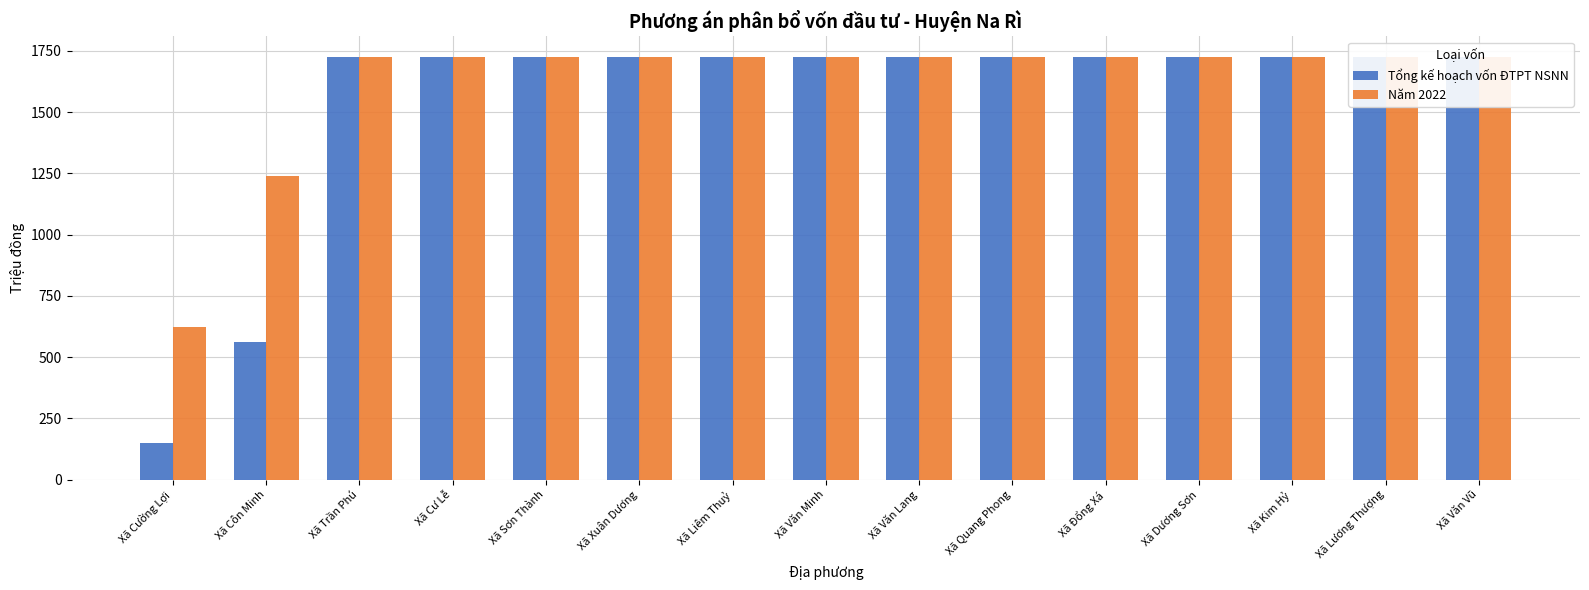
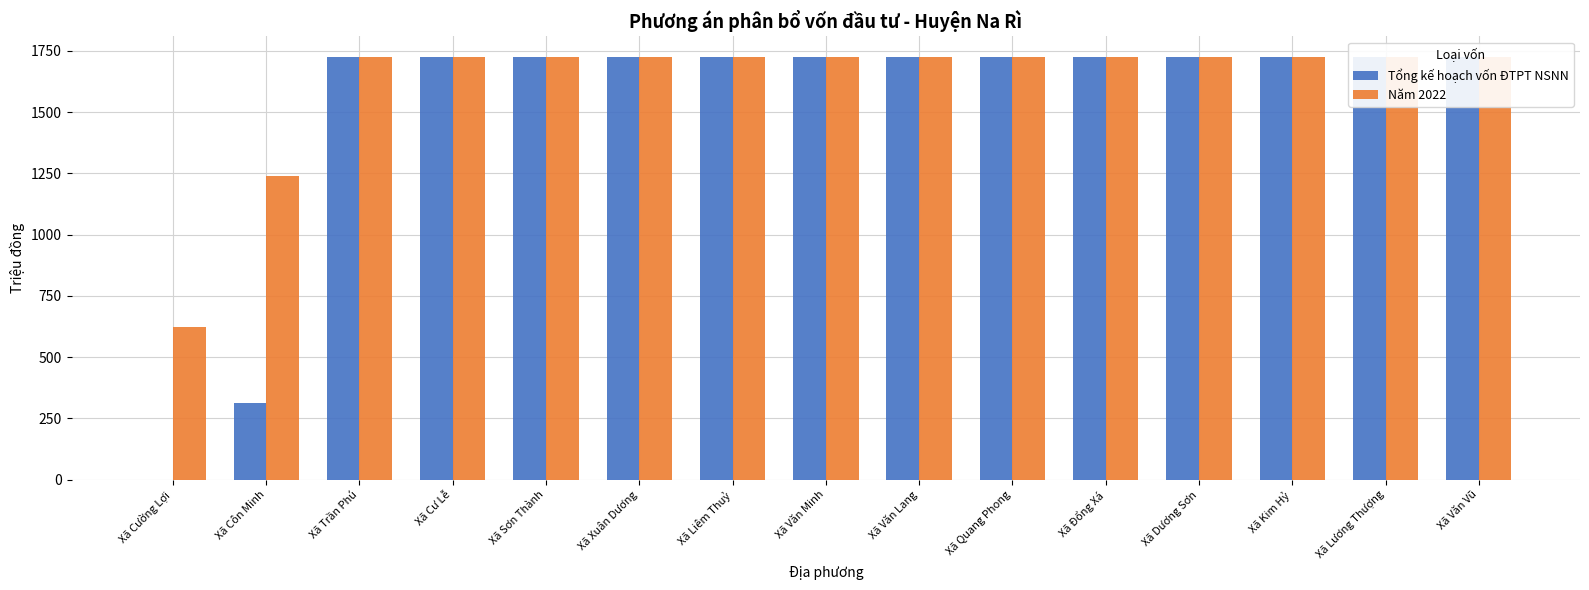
  {
    "Tổng kế hoạch vốn ĐTPT NSNN": {
-     "Xã Cường Lợi": 150,
-     "Xã Côn Minh": 560,
+     "Xã Cường Lợi": 0,
+     "Xã Côn Minh": 310,
      "Xã Trần Phú": 1720,
      "Xã Cư Lễ": 1720,
      "Xã Sơn Thành": 1720,
      "Xã Xuân Dương": 1720,
      "Xã Liêm Thuỷ": 1720,
      "Xã Văn Minh": 1720,
      "Xã Văn Lang": 1720,
      "Xã Quang Phong": 1720,
      "Xã Đổng Xá": 1720,
      "Xã Dương Sơn": 1720,
      "Xã Kim Hỷ": 1720
    },
    "Năm 2022": {
      "Xã Cường Lợi": 620,
      "Xã Côn Minh": 1240,
      "Xã Trần Phú": 1720,
      "Xã Cư Lễ": 1720,
      "Xã Sơn Thành": 1720,
      "Xã Xuân Dương": 1720,
      "Xã Liêm Thuỷ": 1720,
      "Xã Văn Minh": 1720,
      "Xã Văn Lang": 1720,
      "Xã Quang Phong": 1720,
      "Xã Đổng Xá": 1720,
      "Xã Dương Sơn": 1720,
      "Xã Kim Hỷ": 1720
    }
  }
